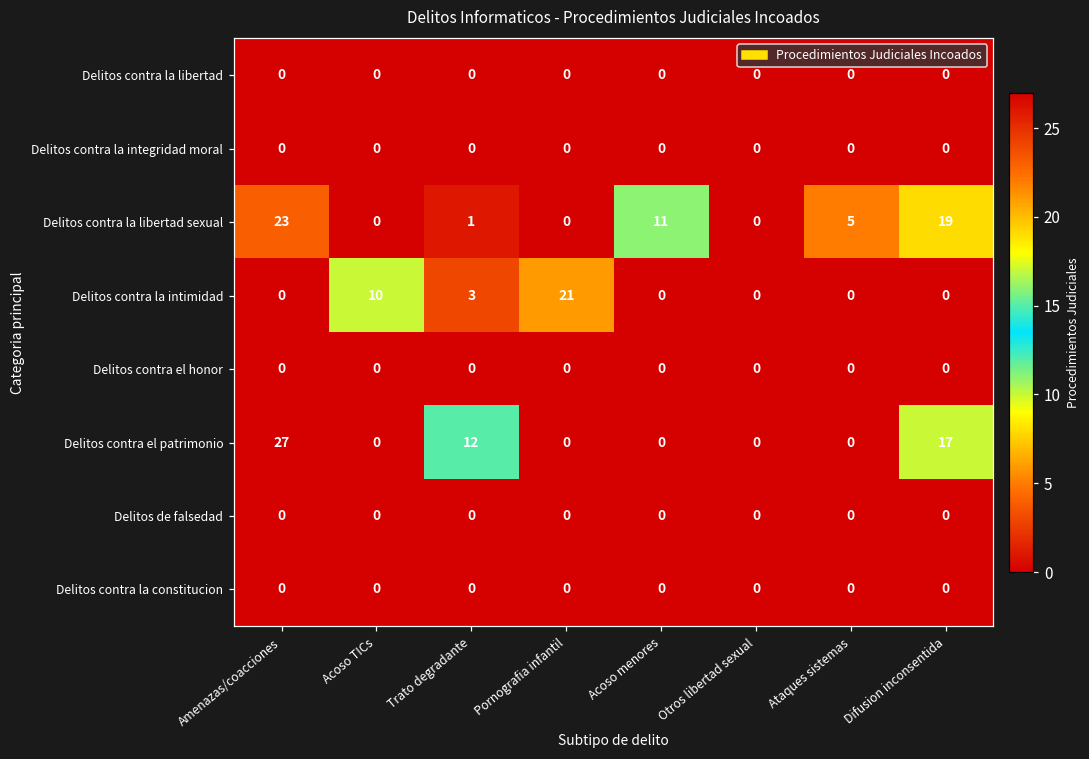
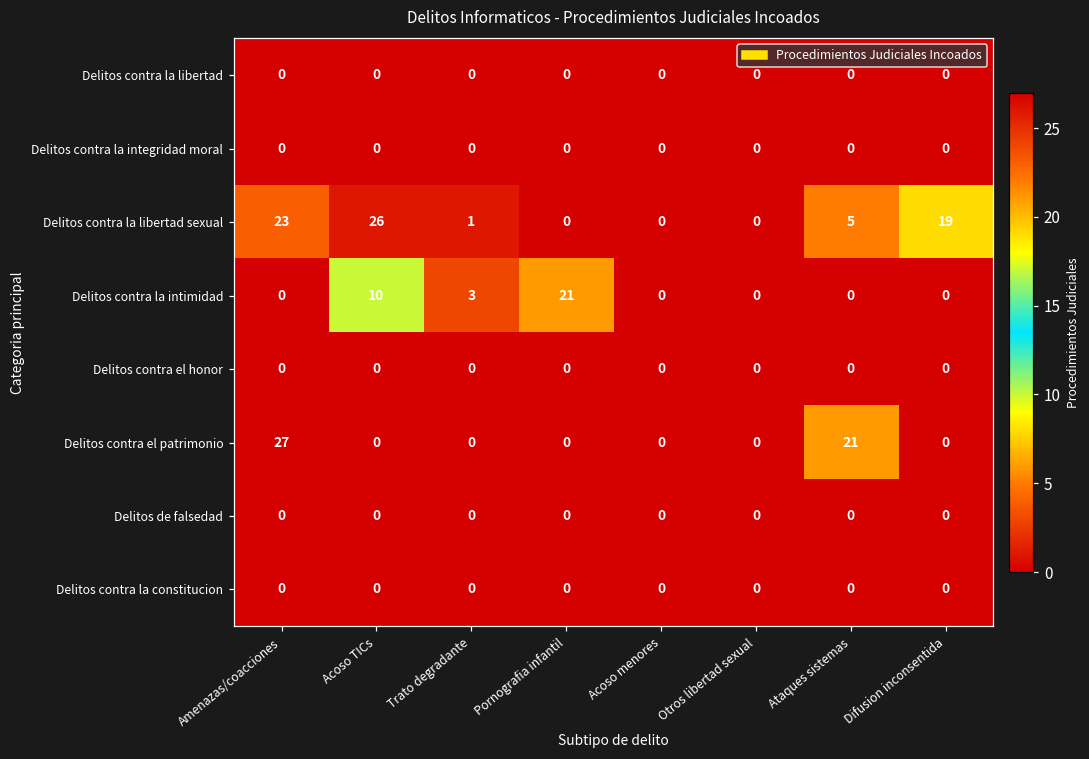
  {
    "Delitos contra la libertad": {
      "Amenazas/coacciones": 0,
      "Acoso TICs": 0,
      "Trato degradante": 0,
      "Pornografia infantil": 0,
      "Acoso menores": 0,
      "Otros libertad sexual": 0,
      "Ataques sistemas": 0,
      "Difusion inconsentida": 0
    },
    "Delitos contra la integridad moral": {
      "Amenazas/coacciones": 0,
      "Acoso TICs": 0,
      "Trato degradante": 0,
      "Pornografia infantil": 0,
      "Acoso menores": 0,
      "Otros libertad sexual": 0,
      "Ataques sistemas": 0,
      "Difusion inconsentida": 0
    },
    "Delitos contra la libertad sexual": {
      "Amenazas/coacciones": 23,
-     "Acoso TICs": 0,
+     "Acoso TICs": 26,
      "Trato degradante": 1,
      "Pornografia infantil": 0,
-     "Acoso menores": 11,
+     "Acoso menores": 0,
      "Otros libertad sexual": 0,
      "Ataques sistemas": 5,
      "Difusion inconsentida": 19
    },
    "Delitos contra la intimidad": {
      "Amenazas/coacciones": 0,
      "Acoso TICs": 10,
      "Trato degradante": 3,
      "Pornografia infantil": 21,
      "Acoso menores": 0,
      "Otros libertad sexual": 0,
      "Ataques sistemas": 0,
      "Difusion inconsentida": 0
    },
    "Delitos contra el honor": {
      "Amenazas/coacciones": 0,
      "Acoso TICs": 0,
      "Trato degradante": 0,
      "Pornografia infantil": 0,
      "Acoso menores": 0,
      "Otros libertad sexual": 0,
      "Ataques sistemas": 0,
      "Difusion inconsentida": 0
    },
    "Delitos contra el patrimonio": {
      "Amenazas/coacciones": 27,
      "Acoso TICs": 0,
-     "Trato degradante": 12,
+     "Trato degradante": 0,
      "Pornografia infantil": 0,
      "Acoso menores": 0,
      "Otros libertad sexual": 0,
-     "Ataques sistemas": 0,
-     "Difusion inconsentida": 17
+     "Ataques sistemas": 21,
+     "Difusion inconsentida": 0
    },
    "Delitos de falsedad": {
      "Amenazas/coacciones": 0,
      "Acoso TICs": 0,
      "Trato degradante": 0,
      "Pornografia infantil": 0,
      "Acoso menores": 0,
      "Otros libertad sexual": 0,
      "Ataques sistemas": 0,
      "Difusion inconsentida": 0
    },
    "Delitos contra la constitucion": {
      "Amenazas/coacciones": 0,
      "Acoso TICs": 0,
      "Trato degradante": 0,
      "Pornografia infantil": 0,
      "Acoso menores": 0,
      "Otros libertad sexual": 0,
      "Ataques sistemas": 0,
      "Difusion inconsentida": 0
    }
  }
